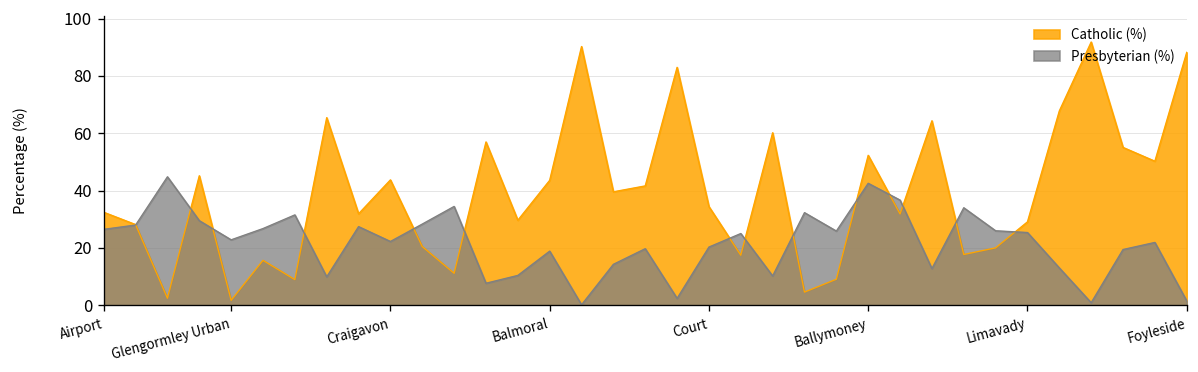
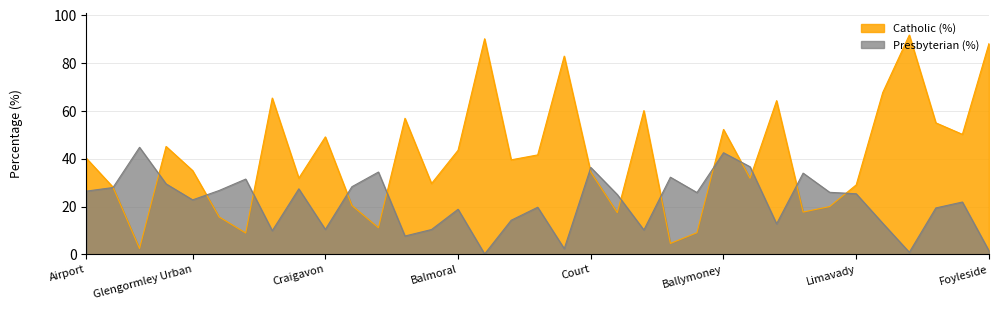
  {
    "Catholic (%)": {
-     "Airport": 32,
-     "Glengormley Urban": 2,
-     "Craigavon": 44,
+     "Airport": 40,
+     "Glengormley Urban": 35,
+     "Craigavon": 49,
      "Balmoral": 44,
      "Court": 34,
      "Ballymoney": 52,
      "Limavady": 29,
      "Foyleside": 88
    },
    "Presbyterian (%)": {
      "Airport": 26,
      "Glengormley Urban": 23,
-     "Craigavon": 22,
+     "Craigavon": 10,
      "Balmoral": 19,
-     "Court": 20,
+     "Court": 36,
      "Ballymoney": 43,
      "Limavady": 25,
      "Foyleside": 2
    }
  }
